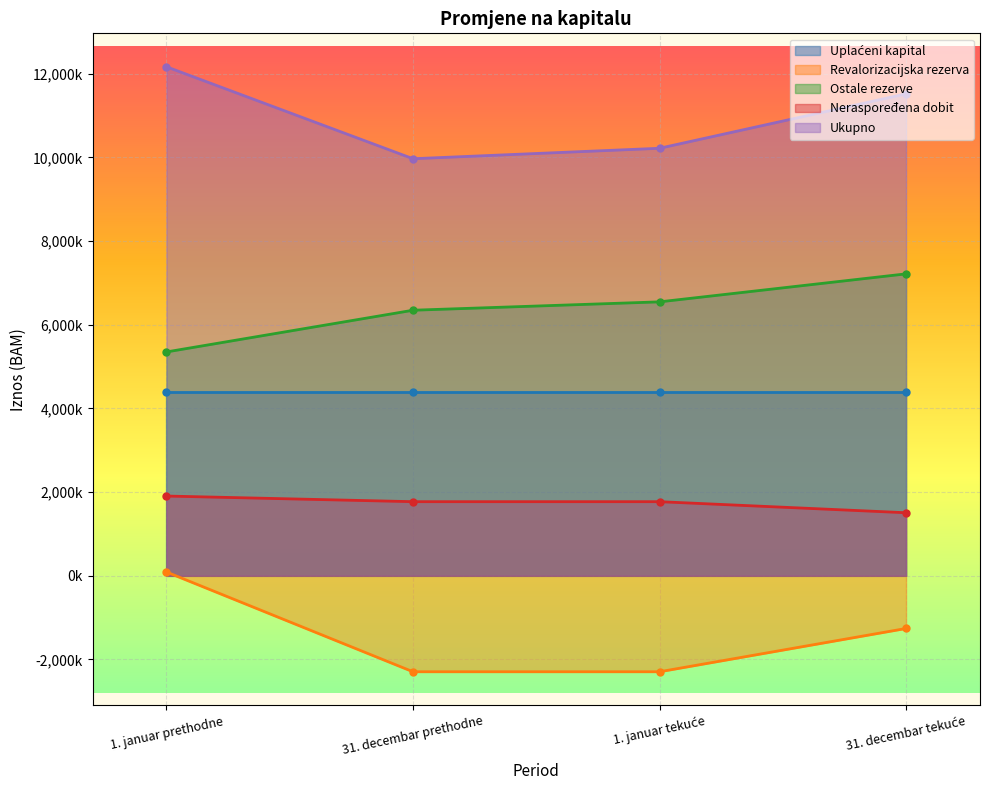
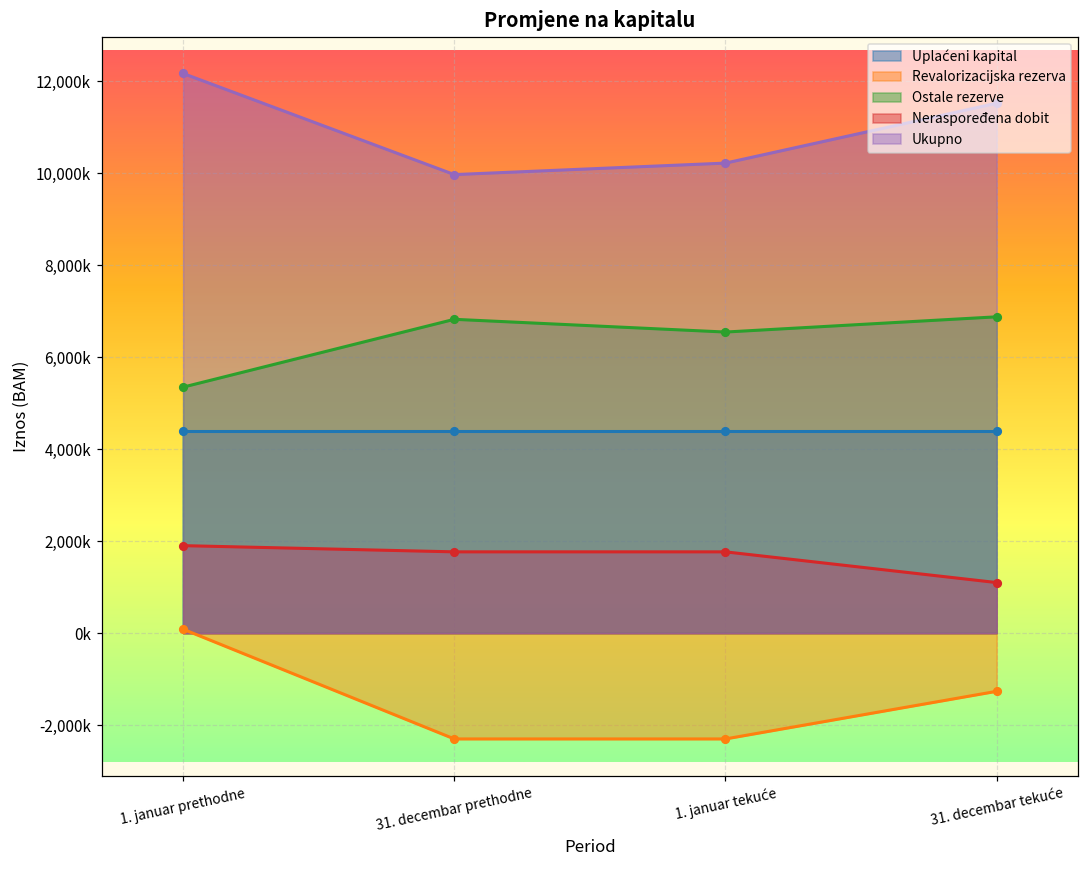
  {
    "Uplaćeni kapital": {
      "1. januar prethodne": "4,400,000",
      "31. decembar prethodne": "4,400,000",
      "1. januar tekuće": "4,400,000",
      "31. decembar tekuće": "4,400,000"
    },
    "Ostale rezerve": {
      "1. januar prethodne": "5,400,000",
-     "31. decembar prethodne": "6,300,000",
+     "31. decembar prethodne": "6,800,000",
      "1. januar tekuće": "6,500,000",
-     "31. decembar tekuće": "7,200,000"
+     "31. decembar tekuće": "6,900,000"
    },
    "Neraspoređena dobit": {
      "1. januar prethodne": "1,900,000",
      "31. decembar prethodne": "1,800,000",
      "1. januar tekuće": "1,800,000",
-     "31. decembar tekuće": "1,500,000"
+     "31. decembar tekuće": "1,100,000"
    },
    "Ukupno": {
      "1. januar prethodne": "12,200,000",
      "31. decembar prethodne": "10,000,000",
      "1. januar tekuće": "10,200,000"
    }
  }
